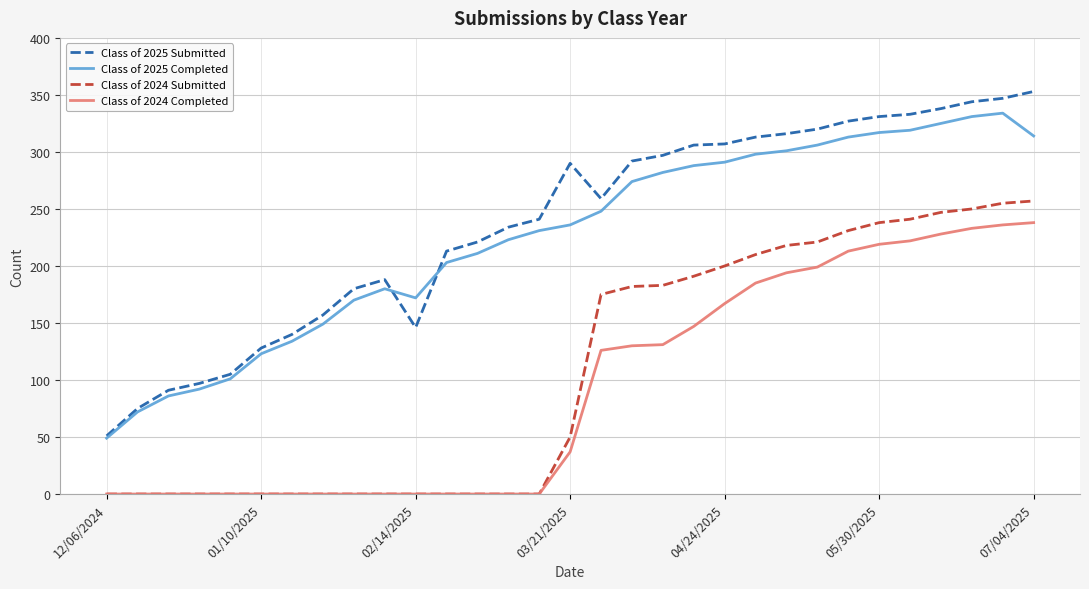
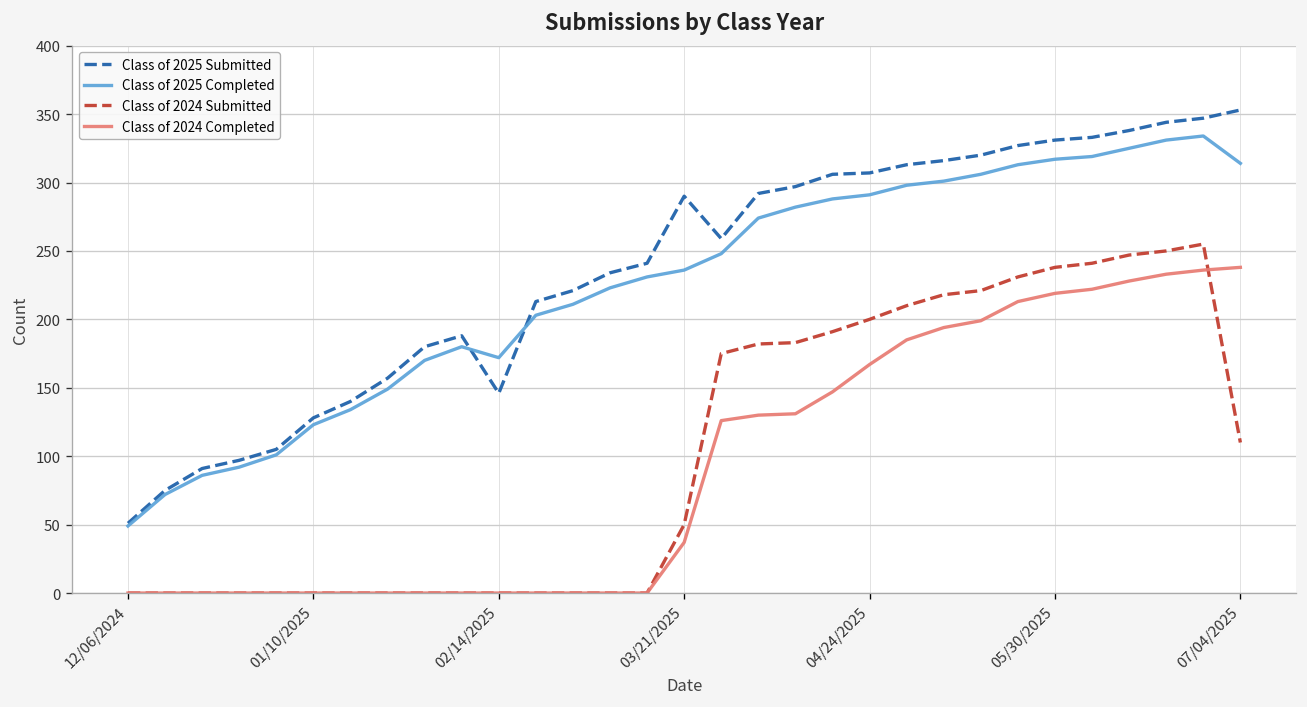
  {
    "Class of 2025 Submitted": {
      "01/10/2025": 128,
      "02/14/2025": 146,
      "03/21/2025": 290,
      "04/24/2025": 307,
      "05/30/2025": 331,
      "07/04/2025": 353
    },
    "Class of 2025 Completed": {
      "01/10/2025": 123,
      "02/14/2025": 172,
      "03/21/2025": 236,
      "04/24/2025": 291,
      "05/30/2025": 317,
      "07/04/2025": 314
    },
    "Class of 2024 Submitted": {
      "03/21/2025": 50,
      "04/24/2025": 200,
      "05/30/2025": 238,
-     "07/04/2025": 257
+     "07/04/2025": 110
    },
    "Class of 2024 Completed": {
      "03/21/2025": 37,
      "04/24/2025": 167,
      "05/30/2025": 219,
      "07/04/2025": 238
    }
  }
